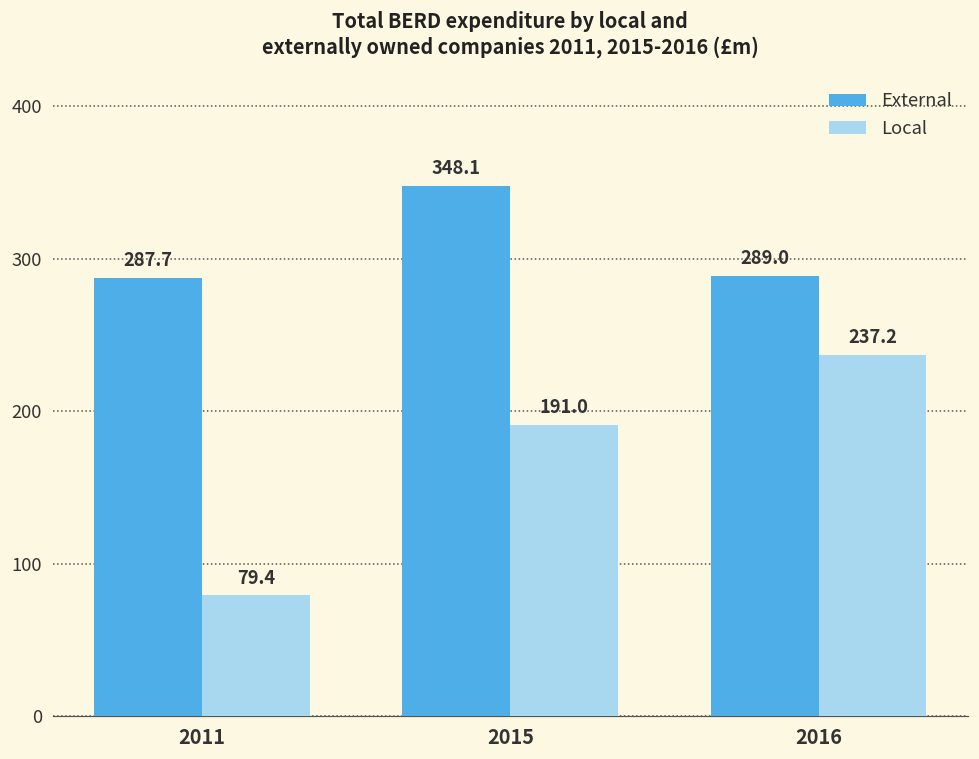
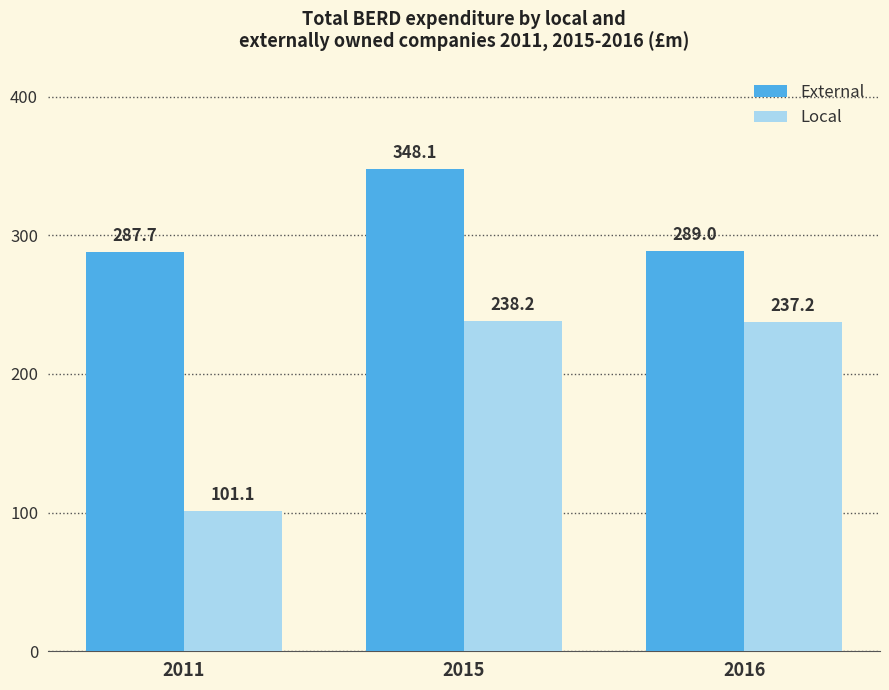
  {
    "External": {
      "2011": 287.7,
      "2015": 348.1,
      "2016": 289.0
    },
    "Local": {
-     "2011": 79.4,
-     "2015": 191.0,
+     "2011": 101.1,
+     "2015": 238.2,
      "2016": 237.2
    }
  }
